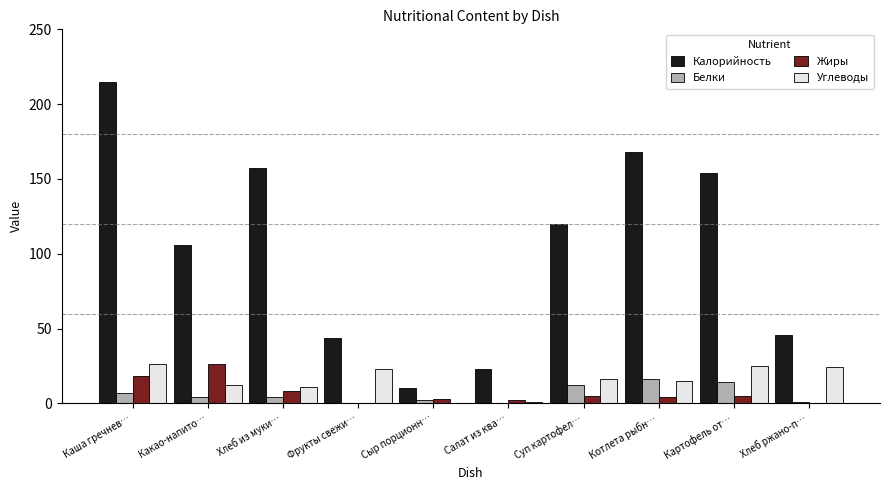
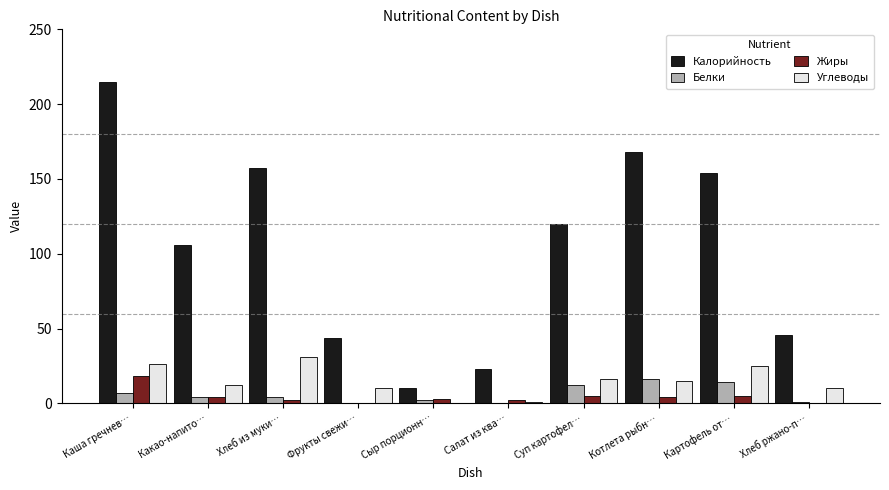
  {
    "Калорийность": {
      "Каша гречнев…": 215,
      "Какао-напито…": 106,
      "Хлеб из муки…": 157,
      "Фрукты свежи…": 44,
      "Сыр порционн…": 10,
      "Салат из ква…": 23,
      "Суп картофел…": 120,
      "Котлета рыбн…": 168,
      "Картофель от…": 154,
      "Хлеб ржано-п…": 46
    },
    "Белки": {
      "Каша гречнев…": 7,
      "Какао-напито…": 4,
      "Хлеб из муки…": 4,
      "Фрукты свежи…": 0,
      "Сыр порционн…": 2,
      "Салат из ква…": 0,
      "Суп картофел…": 12,
      "Котлета рыбн…": 16,
      "Картофель от…": 14
    },
    "Жиры": {
      "Каша гречнев…": 18,
-     "Какао-напито…": 26,
-     "Хлеб из муки…": 8,
+     "Какао-напито…": 4,
+     "Хлеб из муки…": 2,
      "Фрукты свежи…": 0,
      "Сыр порционн…": 3,
      "Салат из ква…": 2,
      "Суп картофел…": 5,
      "Котлета рыбн…": 4,
      "Картофель от…": 5,
      "Хлеб ржано-п…": 0
    },
    "Углеводы": {
      "Каша гречнев…": 26,
      "Какао-напито…": 12,
-     "Хлеб из муки…": 11,
-     "Фрукты свежи…": 23,
+     "Хлеб из муки…": 31,
+     "Фрукты свежи…": 10,
      "Сыр порционн…": 0,
      "Суп картофел…": 16,
      "Котлета рыбн…": 15,
      "Картофель от…": 25,
-     "Хлеб ржано-п…": 24
+     "Хлеб ржано-п…": 10
    }
  }
